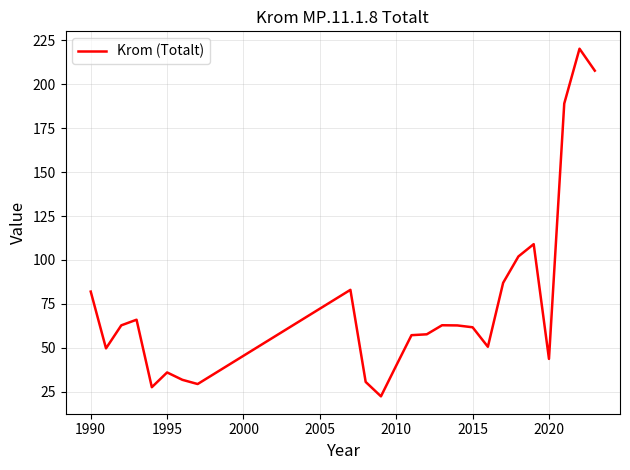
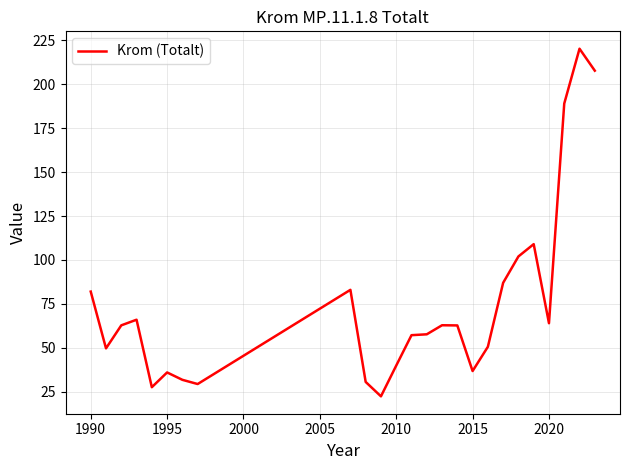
  {
    "1990": 82,
    "1995": 36,
    "2010": 40,
-   "2015": 62,
-   "2020": 44
+   "2015": 37,
+   "2020": 64
  }
